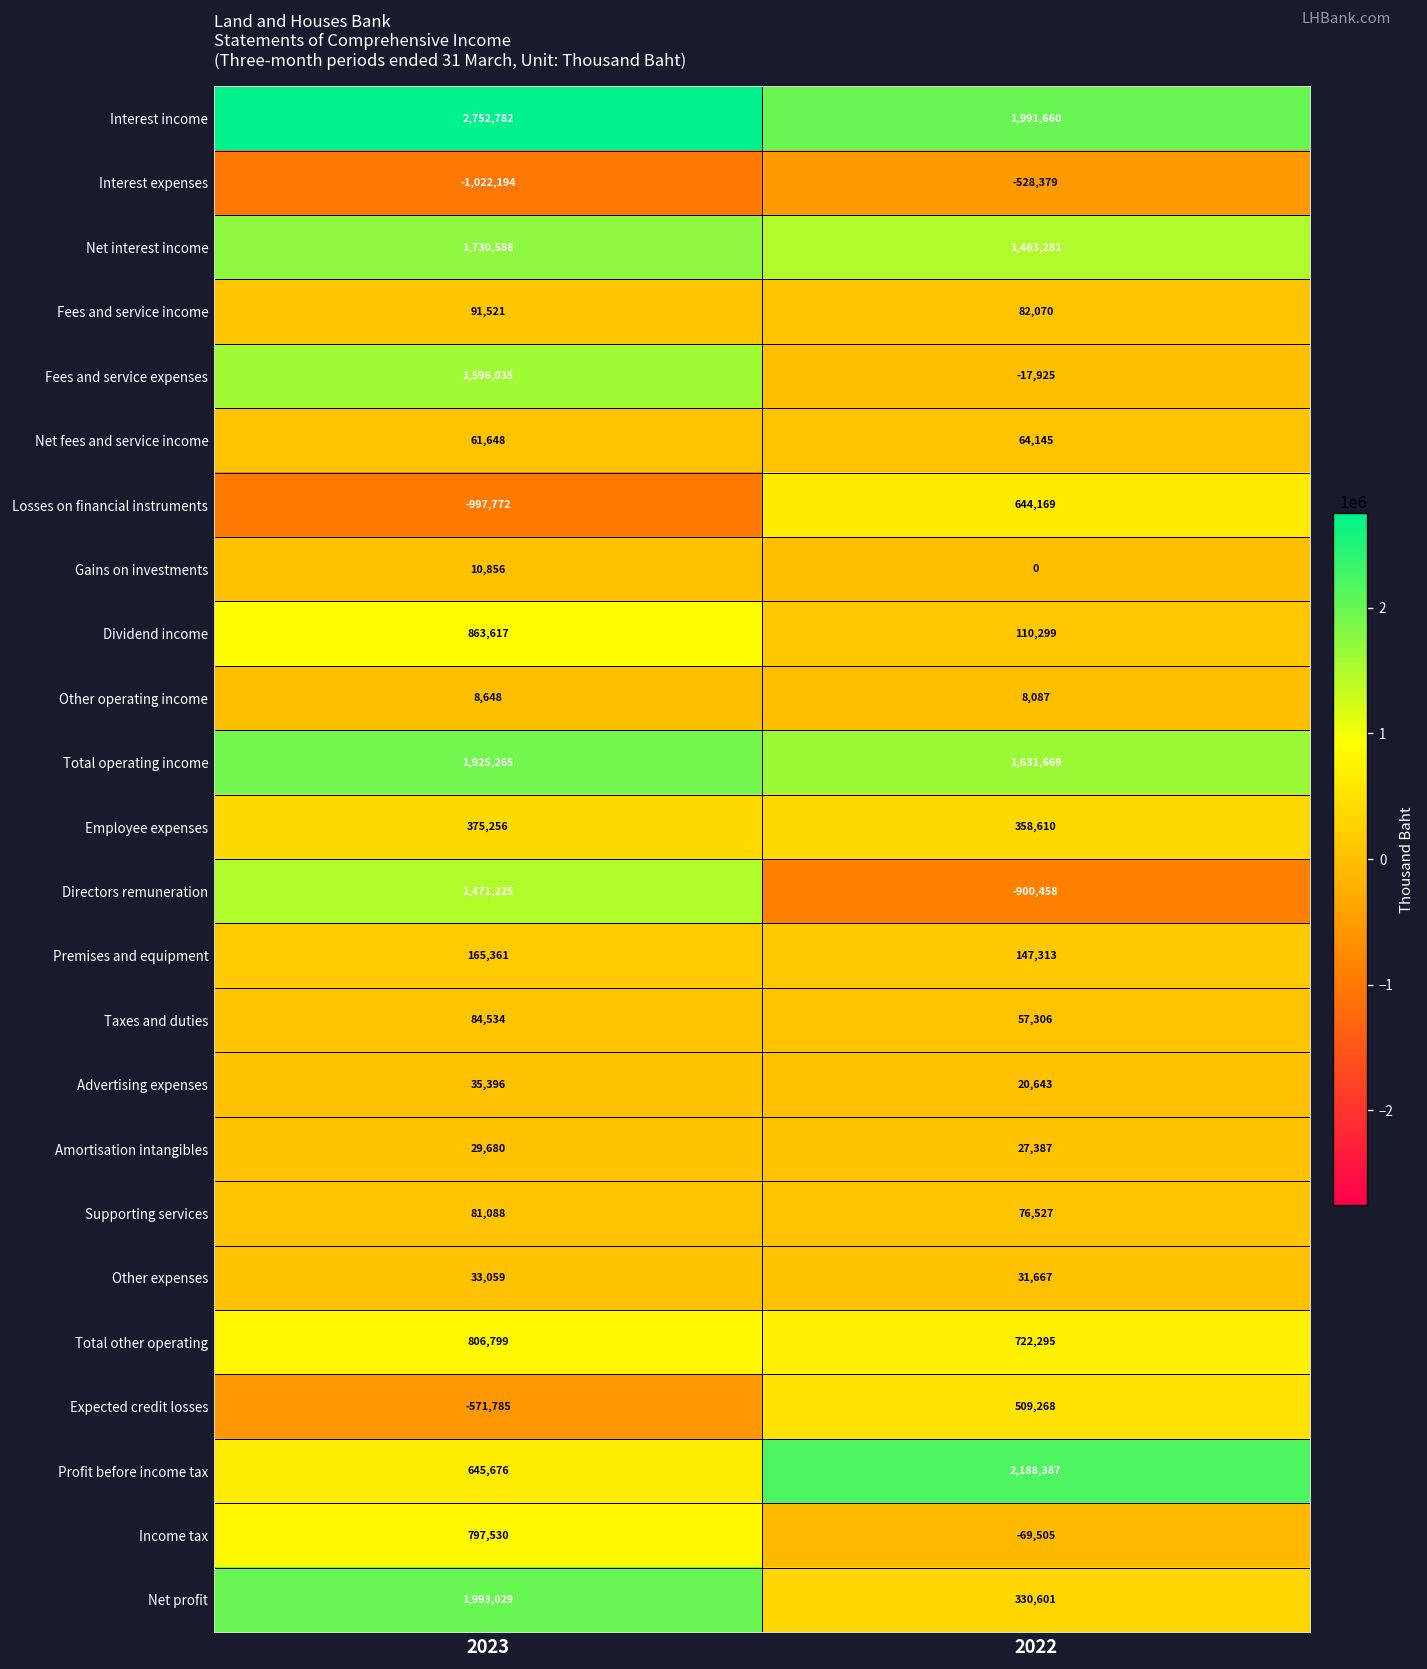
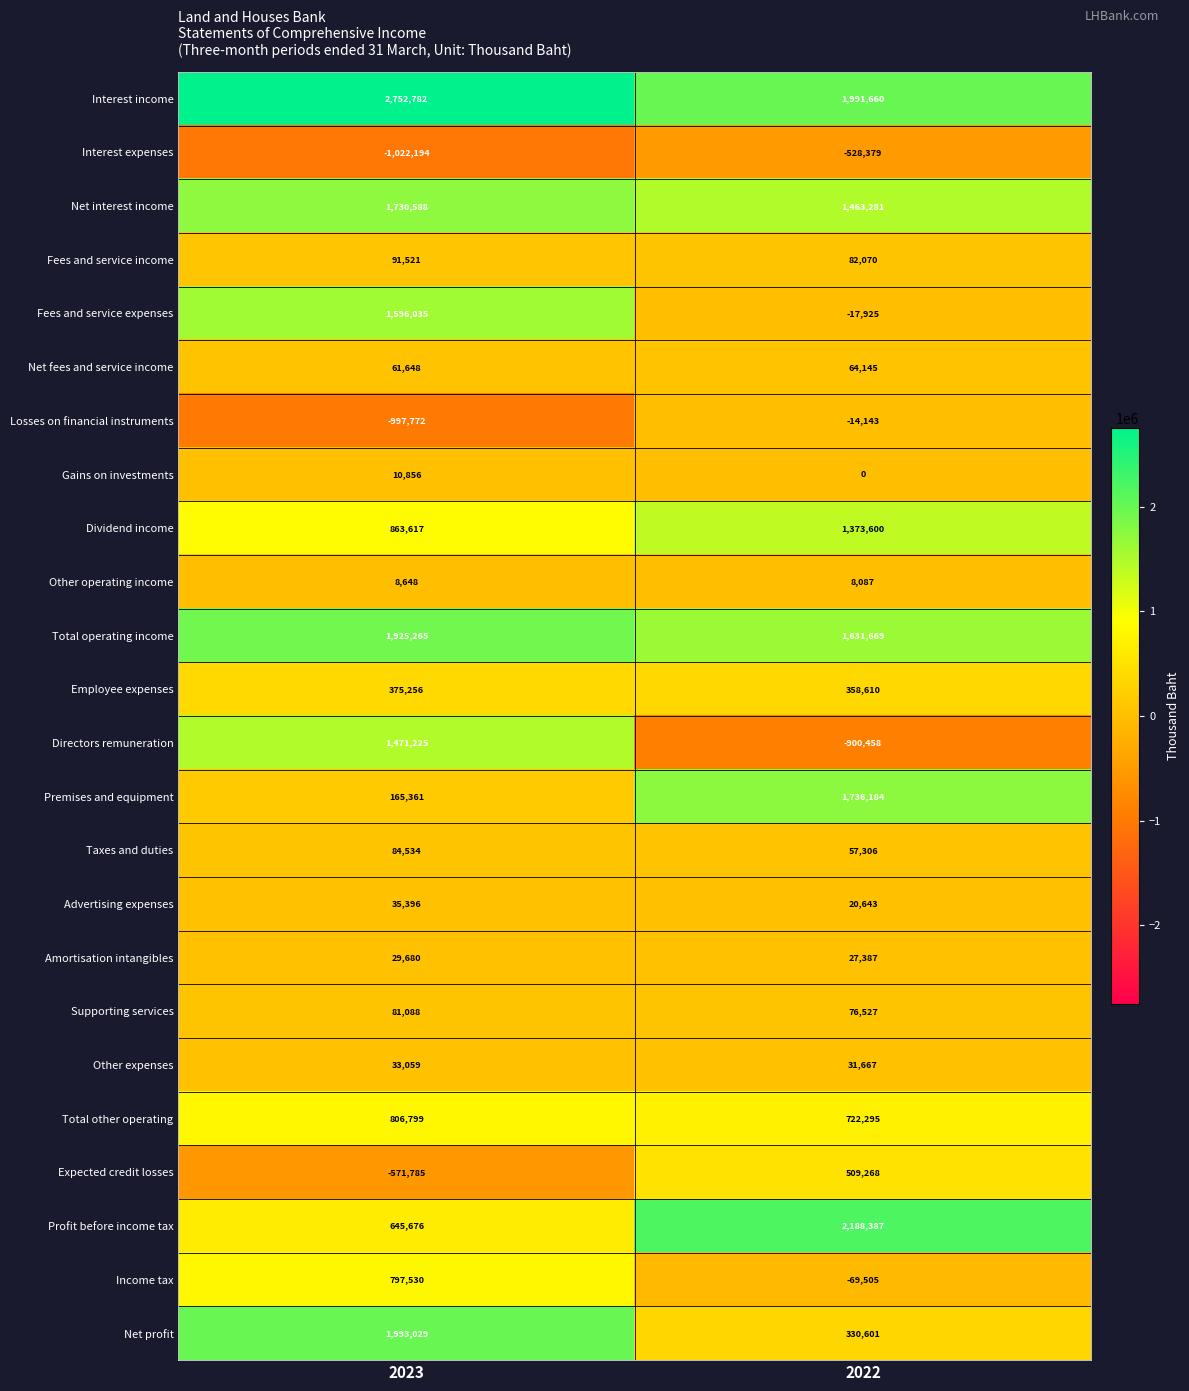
  {
    "Interest income": {
      "2023": "2,752,782",
      "2022": "1,991,660"
    },
    "Interest expenses": {
      "2023": "-1,022,194",
      "2022": "-528,379"
    },
    "Net interest income": {
      "2023": "1,730,588",
      "2022": "1,463,281"
    },
    "Fees and service income": {
      "2023": "91,521",
      "2022": "82,070"
    },
    "Fees and service expenses": {
      "2023": "1,596,035",
      "2022": "-17,925"
    },
    "Net fees and service income": {
      "2023": "61,648",
      "2022": "64,145"
    },
    "Losses on financial instruments": {
      "2023": "-997,772",
-     "2022": "644,169"
+     "2022": "-14,143"
    },
    "Gains on investments": {
      "2023": "10,856",
      "2022": "0"
    },
    "Dividend income": {
      "2023": "863,617",
-     "2022": "110,299"
+     "2022": "1,373,600"
    },
    "Other operating income": {
      "2023": "8,648",
      "2022": "8,087"
    },
    "Total operating income": {
      "2023": "1,925,265",
      "2022": "1,631,669"
    },
    "Employee expenses": {
      "2023": "375,256",
      "2022": "358,610"
    },
    "Directors remuneration": {
      "2023": "1,471,225",
      "2022": "-900,458"
    },
    "Premises and equipment": {
      "2023": "165,361",
-     "2022": "147,313"
+     "2022": "1,736,184"
    },
    "Taxes and duties": {
      "2023": "84,534",
      "2022": "57,306"
    },
    "Advertising expenses": {
      "2023": "35,396",
      "2022": "20,643"
    },
    "Amortisation intangibles": {
      "2023": "29,680",
      "2022": "27,387"
    },
    "Supporting services": {
      "2023": "81,088",
      "2022": "76,527"
    },
    "Other expenses": {
      "2023": "33,059",
      "2022": "31,667"
    },
    "Total other operating": {
      "2023": "806,799",
      "2022": "722,295"
    },
    "Expected credit losses": {
      "2023": "-571,785",
      "2022": "509,268"
    },
    "Profit before income tax": {
      "2023": "645,676",
      "2022": "2,188,387"
    },
    "Income tax": {
      "2023": "797,530",
      "2022": "-69,505"
    },
    "Net profit": {
      "2023": "1,993,029",
      "2022": "330,601"
    }
  }
